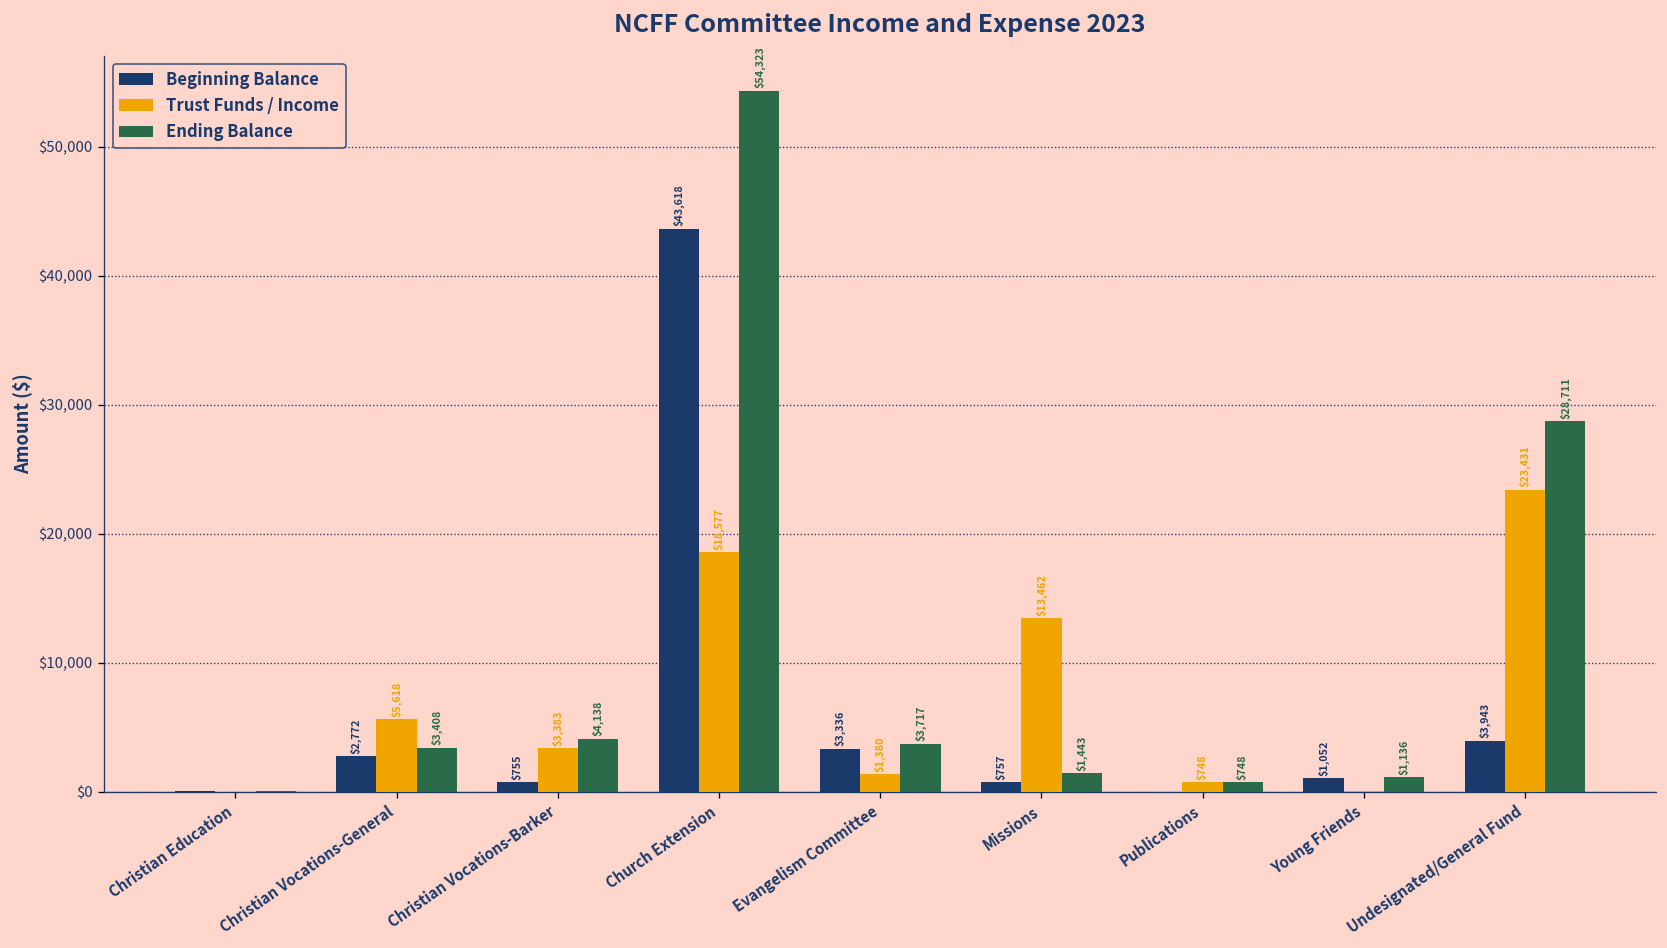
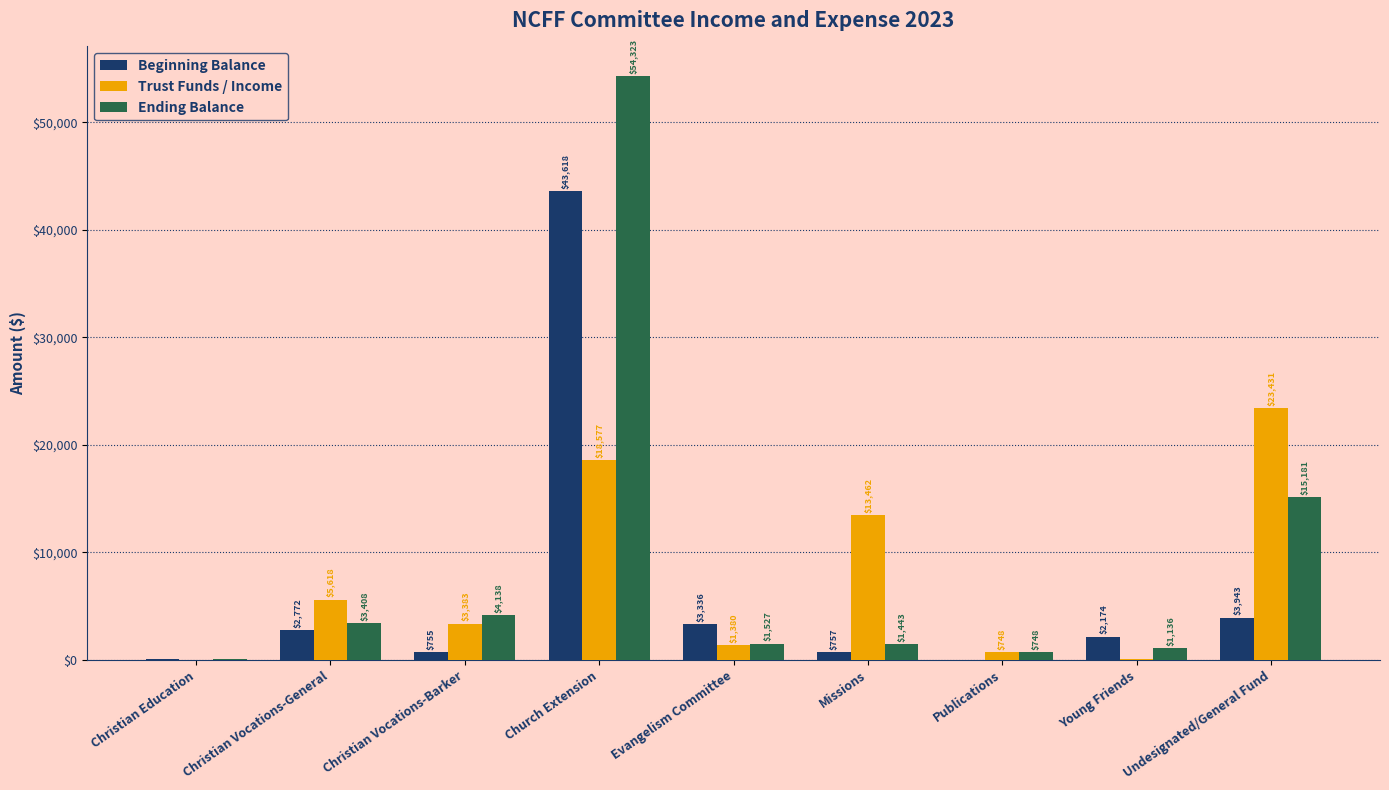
  {
    "Beginning Balance": {
      "Christian Vocations-General": "$2,772",
      "Christian Vocations-Barker": "$755",
      "Church Extension": "$43,618",
      "Evangelism Committee": "$3,336",
      "Missions": "$757",
-     "Young Friends": "$1,052",
+     "Young Friends": "$2,174",
      "Undesignated/General Fund": "$3,943"
    },
    "Trust Funds / Income": {
      "Christian Vocations-General": "$5,618",
      "Christian Vocations-Barker": "$3,383",
      "Church Extension": "$18,577",
      "Evangelism Committee": "$1,380",
      "Missions": "$13,462",
      "Publications": "$748",
      "Undesignated/General Fund": "$23,431"
    },
    "Ending Balance": {
      "Christian Vocations-General": "$3,408",
      "Christian Vocations-Barker": "$4,138",
      "Church Extension": "$54,323",
-     "Evangelism Committee": "$3,717",
+     "Evangelism Committee": "$1,527",
      "Missions": "$1,443",
      "Publications": "$748",
      "Young Friends": "$1,136",
-     "Undesignated/General Fund": "$28,711"
+     "Undesignated/General Fund": "$15,181"
    }
  }
